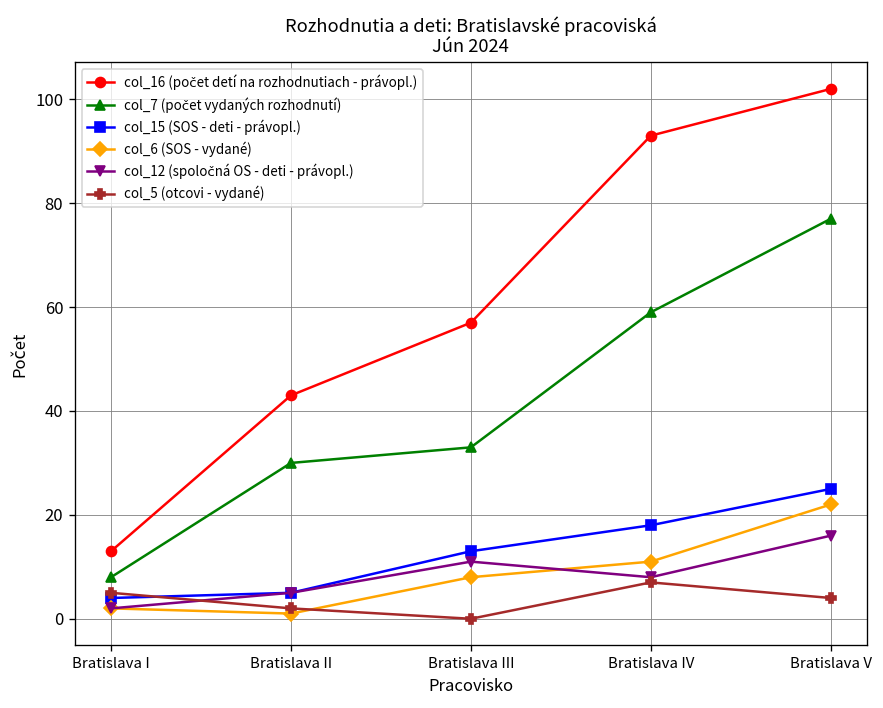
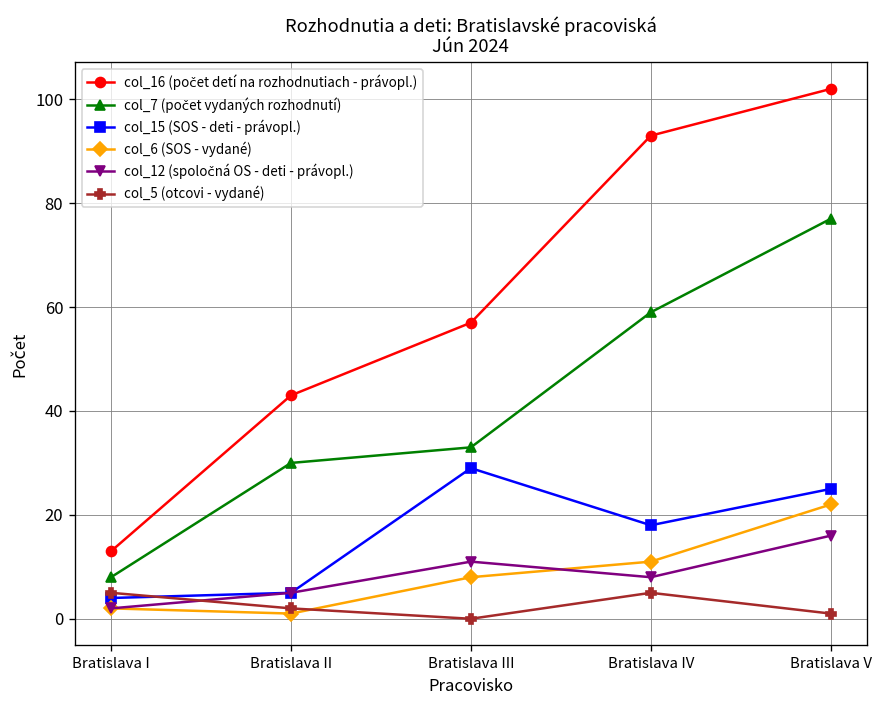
  {
    "col_16 (počet detí na rozhodnutiach - právopl.)": {
      "Bratislava I": 13,
      "Bratislava II": 43,
      "Bratislava III": 57,
      "Bratislava IV": 93,
      "Bratislava V": 102
    },
    "col_7 (počet vydaných rozhodnutí)": {
      "Bratislava I": 8,
      "Bratislava II": 30,
      "Bratislava III": 33,
      "Bratislava IV": 59,
      "Bratislava V": 77
    },
    "col_15 (SOS - deti - právopl.)": {
      "Bratislava I": 4,
-     "Bratislava III": 13,
+     "Bratislava III": 29,
      "Bratislava IV": 18,
      "Bratislava V": 25
    },
    "col_6 (SOS - vydané)": {
      "Bratislava II": 1,
      "Bratislava III": 8,
      "Bratislava IV": 11,
      "Bratislava V": 22
    },
    "col_12 (spoločná OS - deti - právopl.)": {
      "Bratislava III": 11,
      "Bratislava IV": 8,
      "Bratislava V": 16
    },
    "col_5 (otcovi - vydané)": {
      "Bratislava I": 5,
      "Bratislava II": 2,
      "Bratislava III": 0,
-     "Bratislava IV": 7,
-     "Bratislava V": 4
+     "Bratislava IV": 5,
+     "Bratislava V": 1
    }
  }
